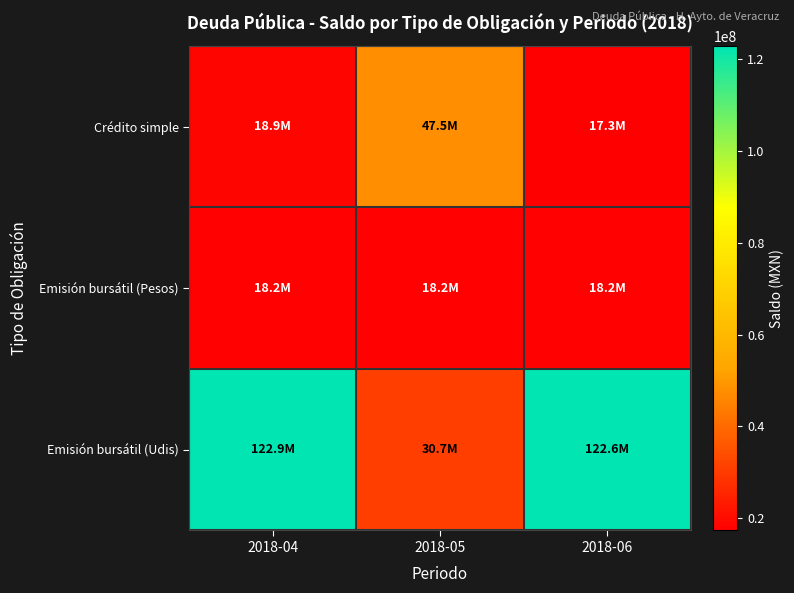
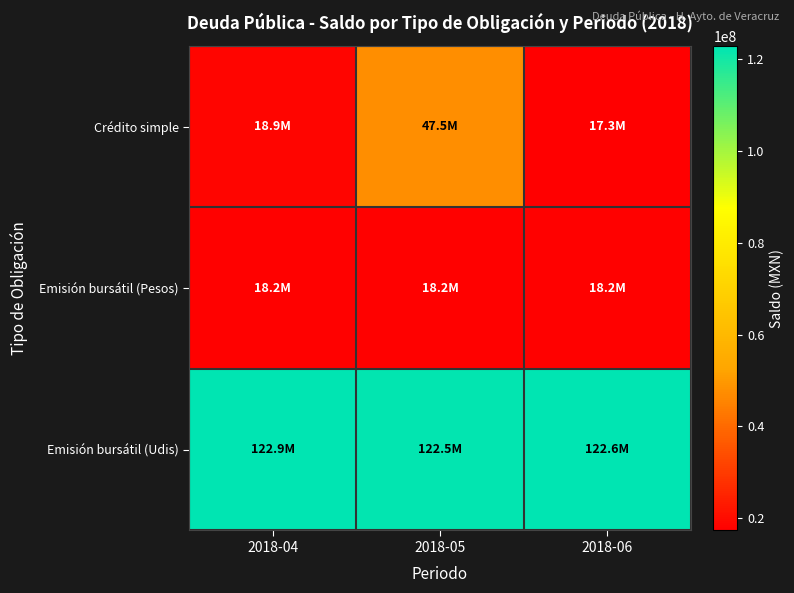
  {
    "Crédito simple": {
      "2018-04": "18.9M",
      "2018-05": "47.5M",
      "2018-06": "17.3M"
    },
    "Emisión bursátil (Pesos)": {
      "2018-04": "18.2M",
      "2018-05": "18.2M",
      "2018-06": "18.2M"
    },
    "Emisión bursátil (Udis)": {
      "2018-04": "122.9M",
-     "2018-05": "30.7M",
+     "2018-05": "122.5M",
      "2018-06": "122.6M"
    }
  }
